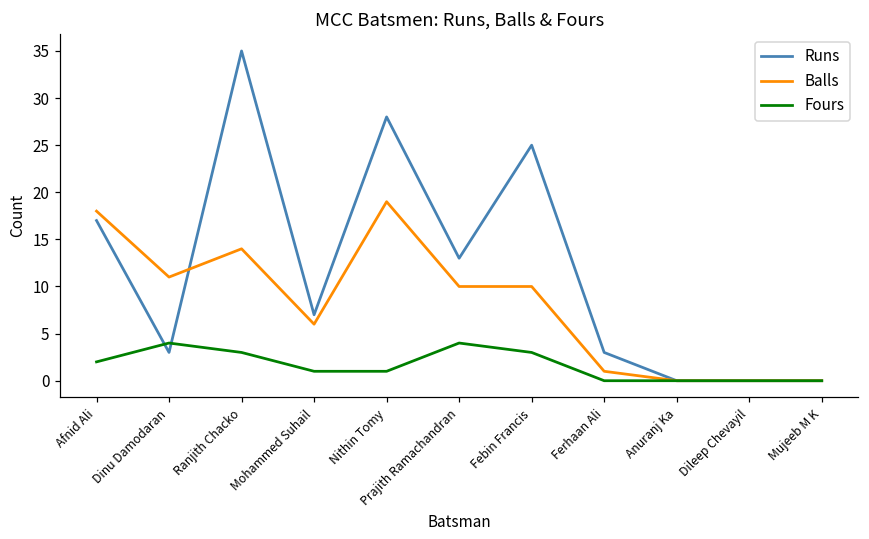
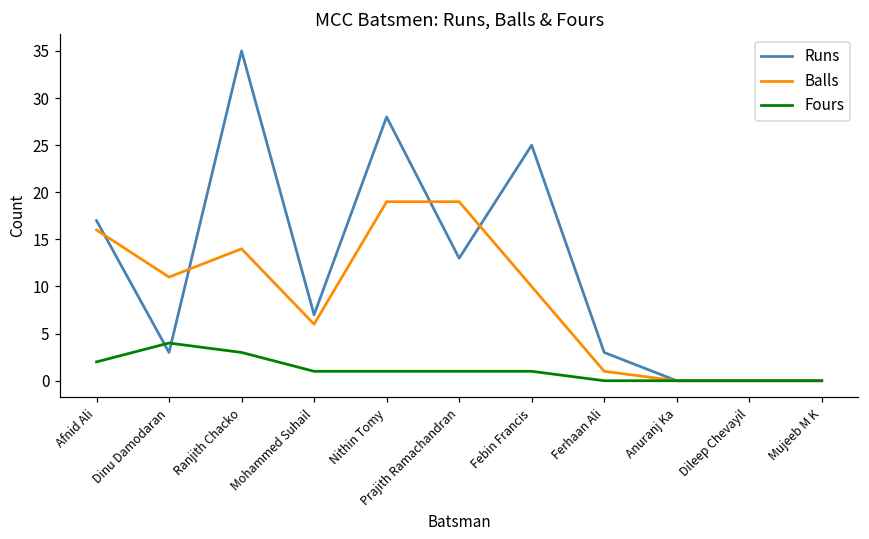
  {
    "Runs": {
      "Afnid Ali": 17,
      "Dinu Damodaran": 3,
      "Ranjith Chacko": 35,
      "Mohammed Suhail": 7,
      "Nithin Tomy": 28,
      "Prajith Ramachandran": 13,
      "Febin Francis": 25,
      "Ferhaan Ali": 3
    },
    "Balls": {
-     "Afnid Ali": 18,
+     "Afnid Ali": 16,
      "Dinu Damodaran": 11,
      "Ranjith Chacko": 14,
      "Mohammed Suhail": 6,
      "Nithin Tomy": 19,
-     "Prajith Ramachandran": 10,
+     "Prajith Ramachandran": 19,
      "Febin Francis": 10,
      "Ferhaan Ali": 1
    },
    "Fours": {
      "Afnid Ali": 2,
      "Dinu Damodaran": 4,
      "Ranjith Chacko": 3,
      "Mohammed Suhail": 1,
      "Nithin Tomy": 1,
-     "Prajith Ramachandran": 4,
-     "Febin Francis": 3,
+     "Prajith Ramachandran": 1,
+     "Febin Francis": 1,
      "Ferhaan Ali": 0
    }
  }
